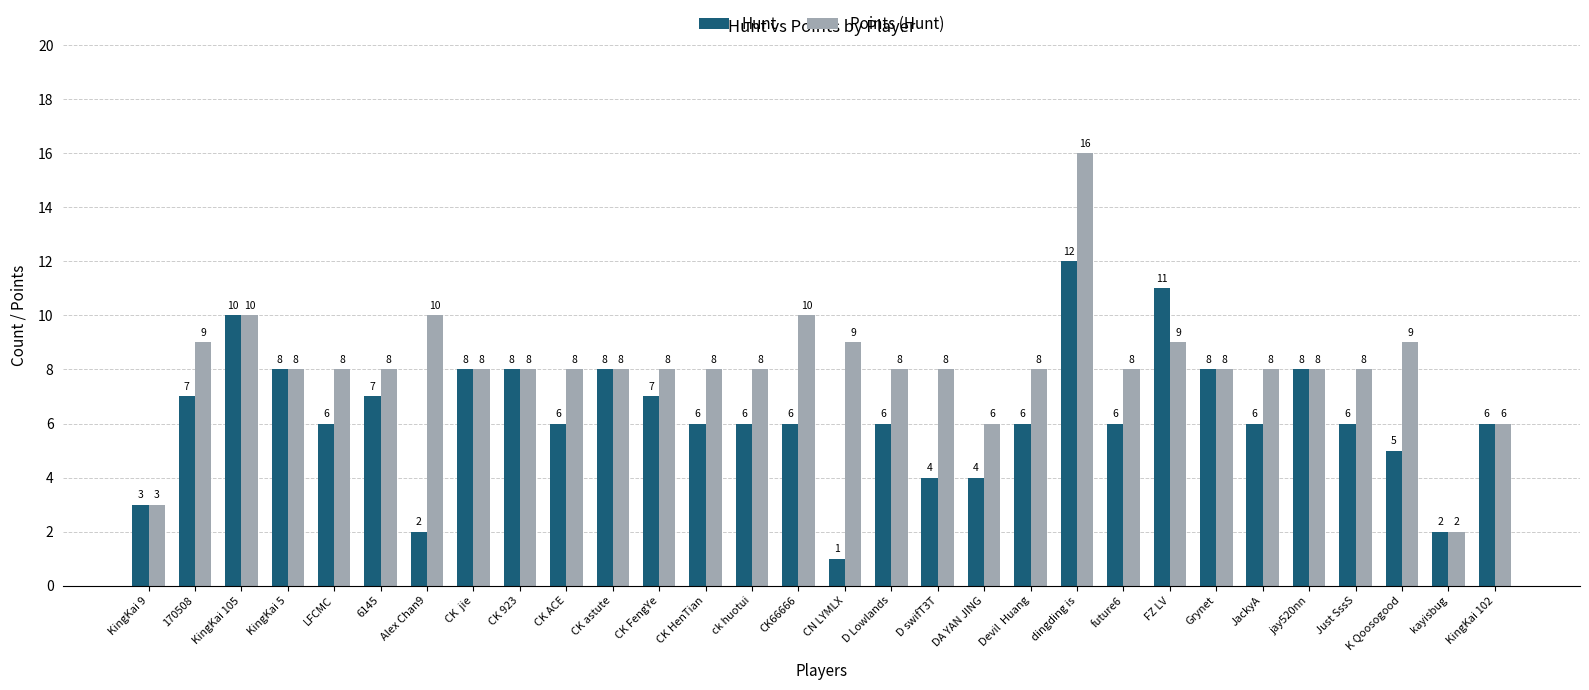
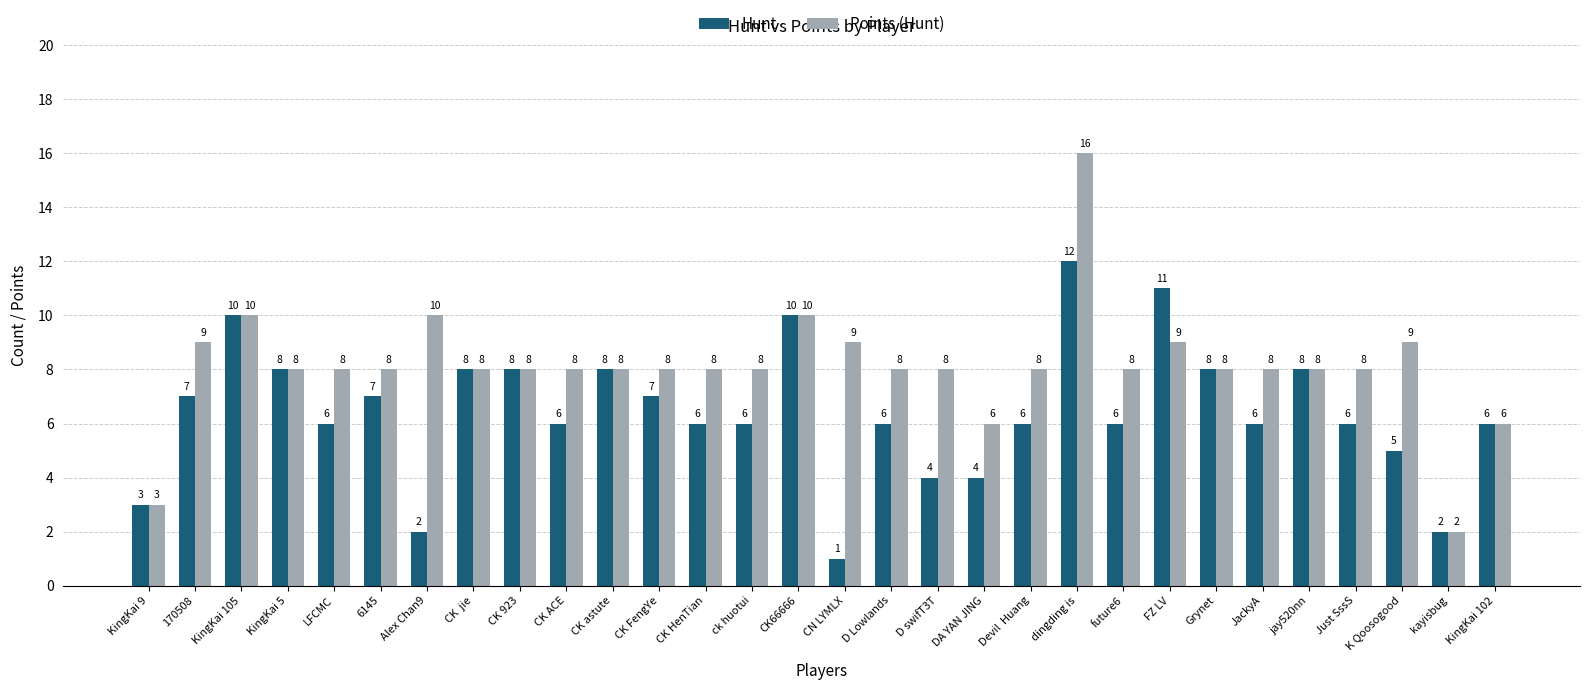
  {
    "Hunt": {
      "KingKai 9": 3,
      "170508": 7,
      "KingKai 105": 10,
      "KingKai 5": 8,
      "LFCMC": 6,
      "6145": 7,
      "Alex Chan9": 2,
      "CK jie": 8,
      "CK 923": 8,
      "CK ACE": 6,
      "CK astute": 8,
      "CK FengYe": 7,
      "CK HenTian": 6,
      "ck huotui": 6,
-     "CK66666": 6,
+     "CK66666": 10,
      "CN LYMLX": 1,
      "D Lowlands": 6,
      "D swifT3T": 4,
      "DA YAN JING": 4,
      "Devil Huang": 6,
      "dingding is": 12,
      "future6": 6,
      "FZ LV": 11,
      "Grynet": 8,
      "JackyA": 6,
      "jay520nn": 8,
      "Just SssS": 6,
      "K Qoosogood": 5,
      "kayisbug": 2,
      "KingKai 102": 6
    },
    "Points (Hunt)": {
      "KingKai 9": 3,
      "170508": 9,
      "KingKai 105": 10,
      "KingKai 5": 8,
      "LFCMC": 8,
      "6145": 8,
      "Alex Chan9": 10,
      "CK jie": 8,
      "CK 923": 8,
      "CK ACE": 8,
      "CK astute": 8,
      "CK FengYe": 8,
      "CK HenTian": 8,
      "ck huotui": 8,
      "CK66666": 10,
      "CN LYMLX": 9,
      "D Lowlands": 8,
      "D swifT3T": 8,
      "DA YAN JING": 6,
      "Devil Huang": 8,
      "dingding is": 16,
      "future6": 8,
      "FZ LV": 9,
      "Grynet": 8,
      "JackyA": 8,
      "jay520nn": 8,
      "Just SssS": 8,
      "K Qoosogood": 9,
      "kayisbug": 2,
      "KingKai 102": 6
    }
  }
